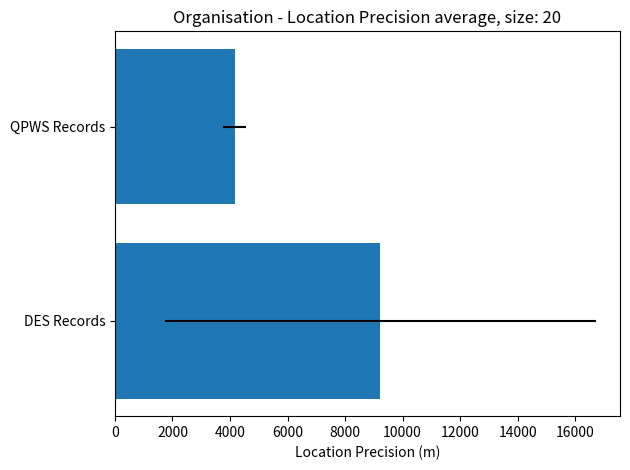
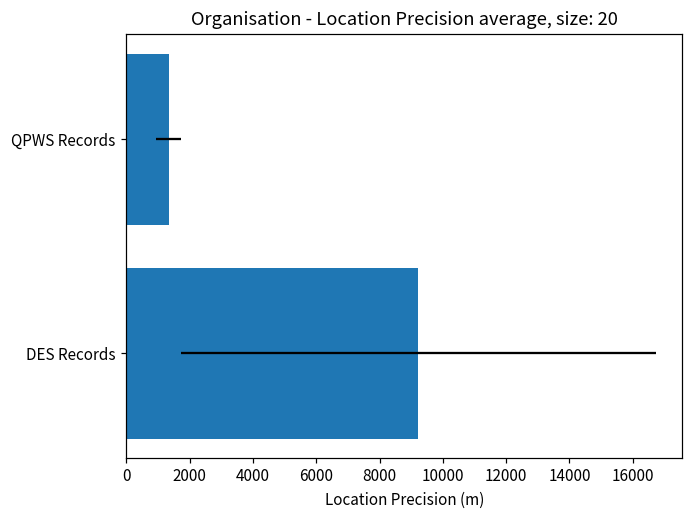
  {
-   "QPWS Records": 4200,
+   "QPWS Records": 1300,
    "DES Records": 9200
  }
